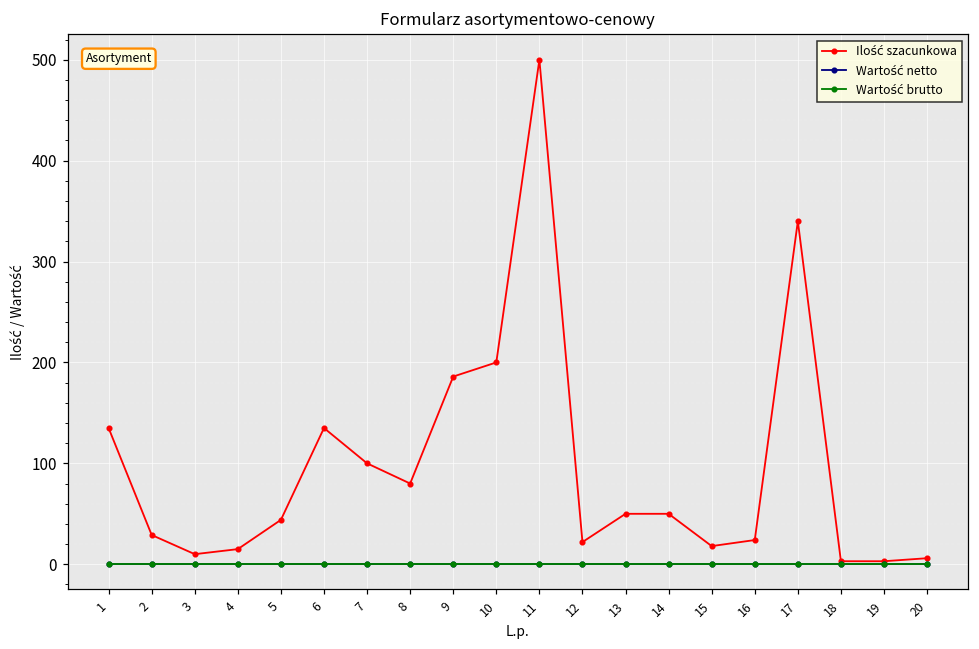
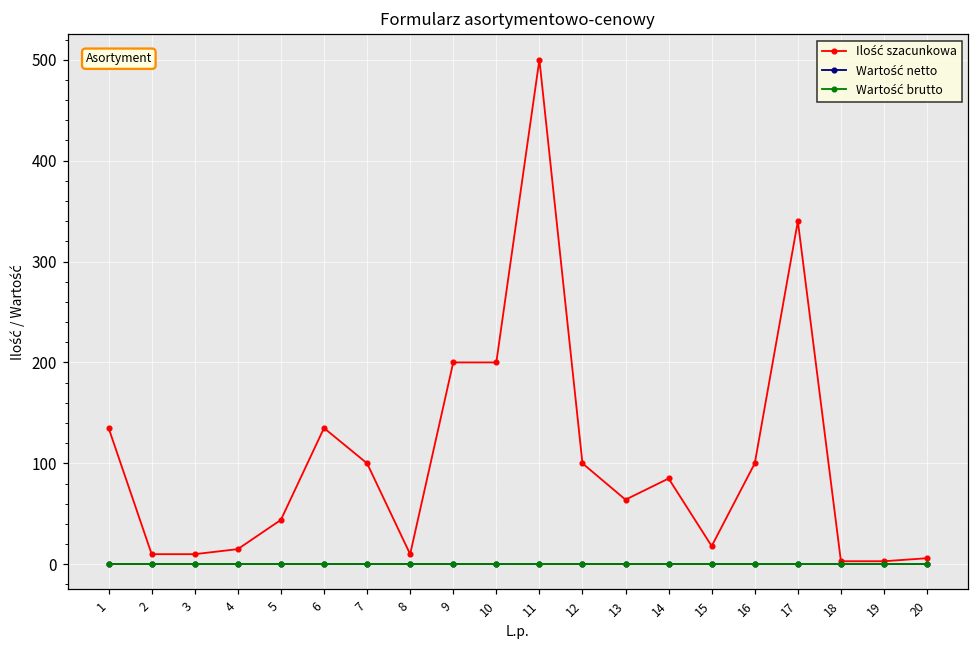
  {
    "Ilość szacunkowa": {
      "1": 140,
-     "2": 30,
+     "2": 10,
      "3": 10,
      "4": 20,
      "5": 40,
      "6": 140,
      "7": 100,
-     "8": 80,
-     "9": 190,
+     "8": 10,
+     "9": 200,
      "10": 200,
      "11": 500,
-     "12": 20,
-     "13": 50,
-     "14": 50,
+     "12": 100,
+     "13": 60,
+     "14": 90,
      "15": 20,
-     "16": 20,
+     "16": 100,
      "17": 340,
      "18": 0,
      "19": 0,
      "20": 10
    },
    "Wartość brutto": {
      "1": 0,
      "2": 0,
      "3": 0,
      "4": 0,
      "5": 0,
      "6": 0,
      "7": 0,
      "8": 0,
      "9": 0,
      "10": 0,
      "11": 0,
      "12": 0,
      "13": 0,
      "14": 0,
      "15": 0,
      "16": 0,
      "17": 0,
      "18": 0,
      "19": 0,
      "20": 0
    }
  }
